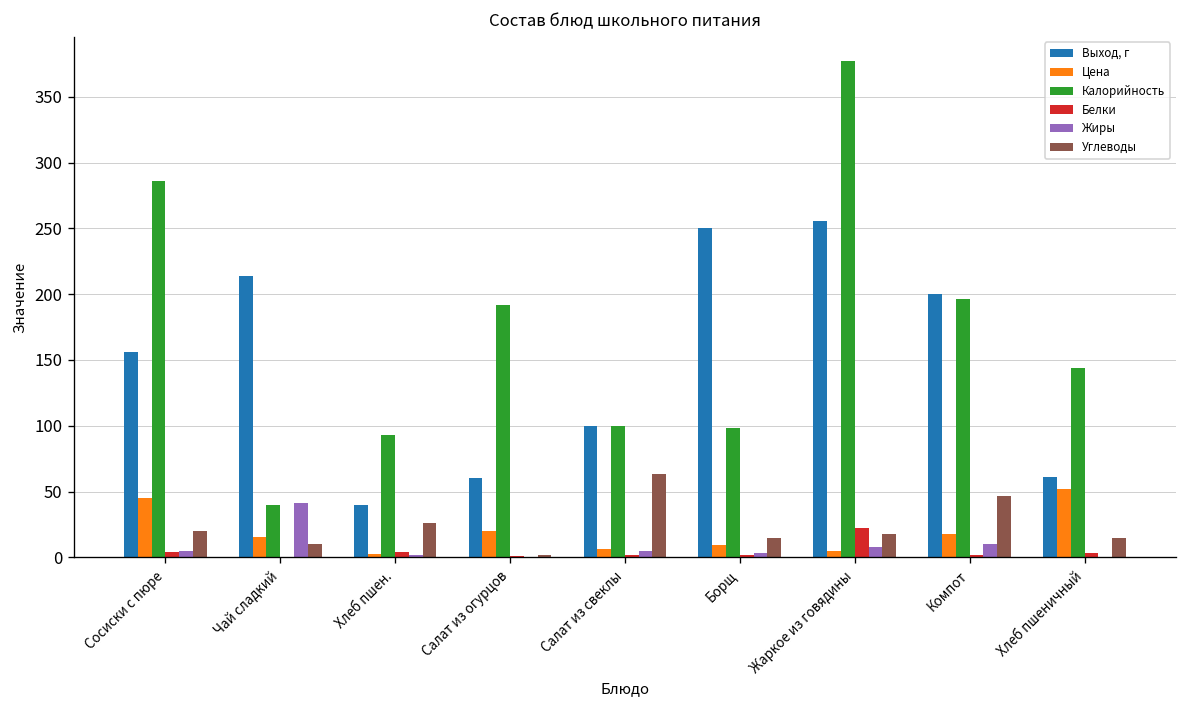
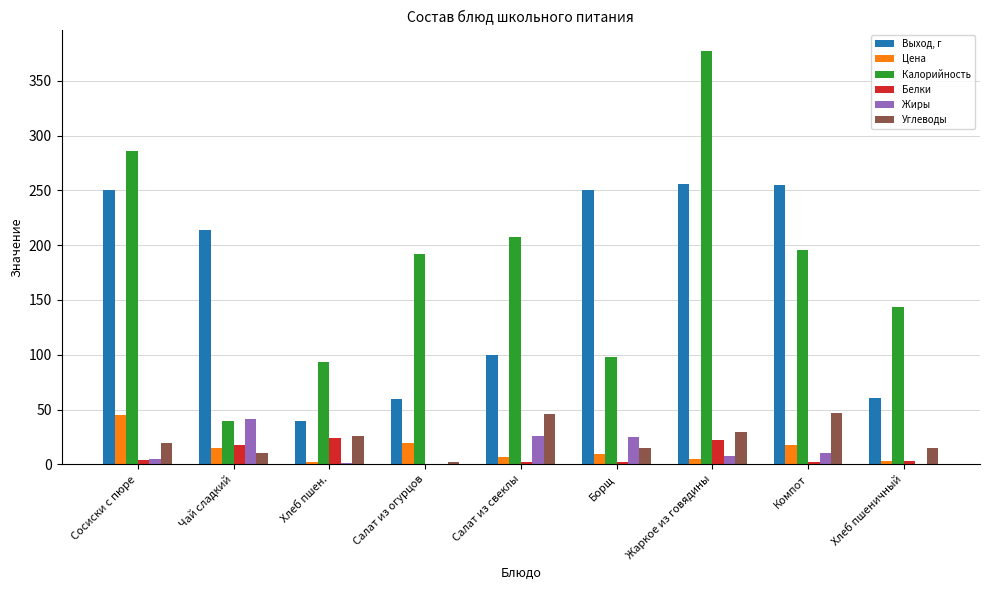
  {
    "Выход, г": {
-     "Сосиски с пюре": 156,
+     "Сосиски с пюре": 250,
      "Чай сладкий": 214,
      "Хлеб пшен.": 40,
      "Салат из огурцов": 60,
      "Салат из свеклы": 100,
      "Борщ": 250,
      "Жаркое из говядины": 256,
-     "Компот": 200,
+     "Компот": 255,
      "Хлеб пшеничный": 61
    },
    "Цена": {
      "Сосиски с пюре": 45,
      "Чай сладкий": 15,
      "Хлеб пшен.": 3,
      "Салат из огурцов": 20,
      "Салат из свеклы": 6,
      "Борщ": 9,
      "Жаркое из говядины": 5,
      "Компот": 18,
-     "Хлеб пшеничный": 52
+     "Хлеб пшеничный": 3
    },
    "Калорийность": {
      "Сосиски с пюре": 286,
      "Чай сладкий": 40,
      "Хлеб пшен.": 93,
      "Салат из огурцов": 192,
-     "Салат из свеклы": 100,
+     "Салат из свеклы": 207,
      "Борщ": 98,
      "Жаркое из говядины": 377,
      "Компот": 196,
      "Хлеб пшеничный": 144
    },
    "Белки": {
      "Сосиски с пюре": 4,
-     "Чай сладкий": 0,
-     "Хлеб пшен.": 4,
+     "Чай сладкий": 18,
+     "Хлеб пшен.": 24,
      "Жаркое из говядины": 22,
      "Хлеб пшеничный": 3
    },
    "Жиры": {
      "Сосиски с пюре": 5,
      "Чай сладкий": 41,
      "Салат из огурцов": 0,
-     "Салат из свеклы": 5,
-     "Борщ": 3,
+     "Салат из свеклы": 26,
+     "Борщ": 25,
      "Жаркое из говядины": 8,
      "Компот": 10,
      "Хлеб пшеничный": 0
    },
    "Углеводы": {
      "Сосиски с пюре": 20,
      "Чай сладкий": 10,
      "Хлеб пшен.": 26,
-     "Салат из свеклы": 63,
+     "Салат из свеклы": 46,
      "Борщ": 15,
-     "Жаркое из говядины": 18,
+     "Жаркое из говядины": 30,
      "Компот": 47,
      "Хлеб пшеничный": 15
    }
  }
